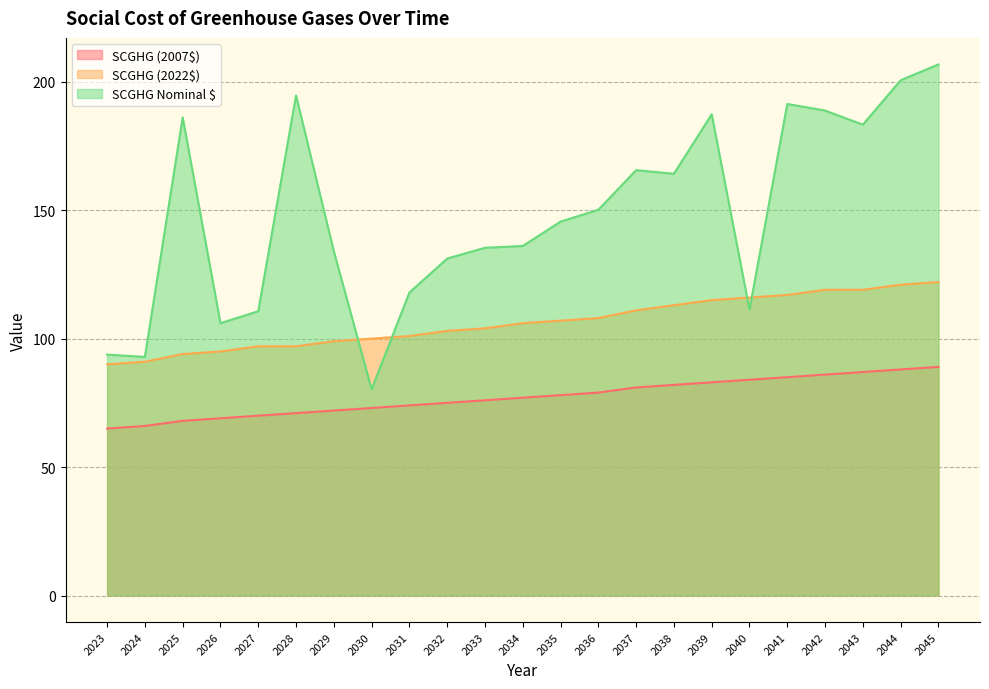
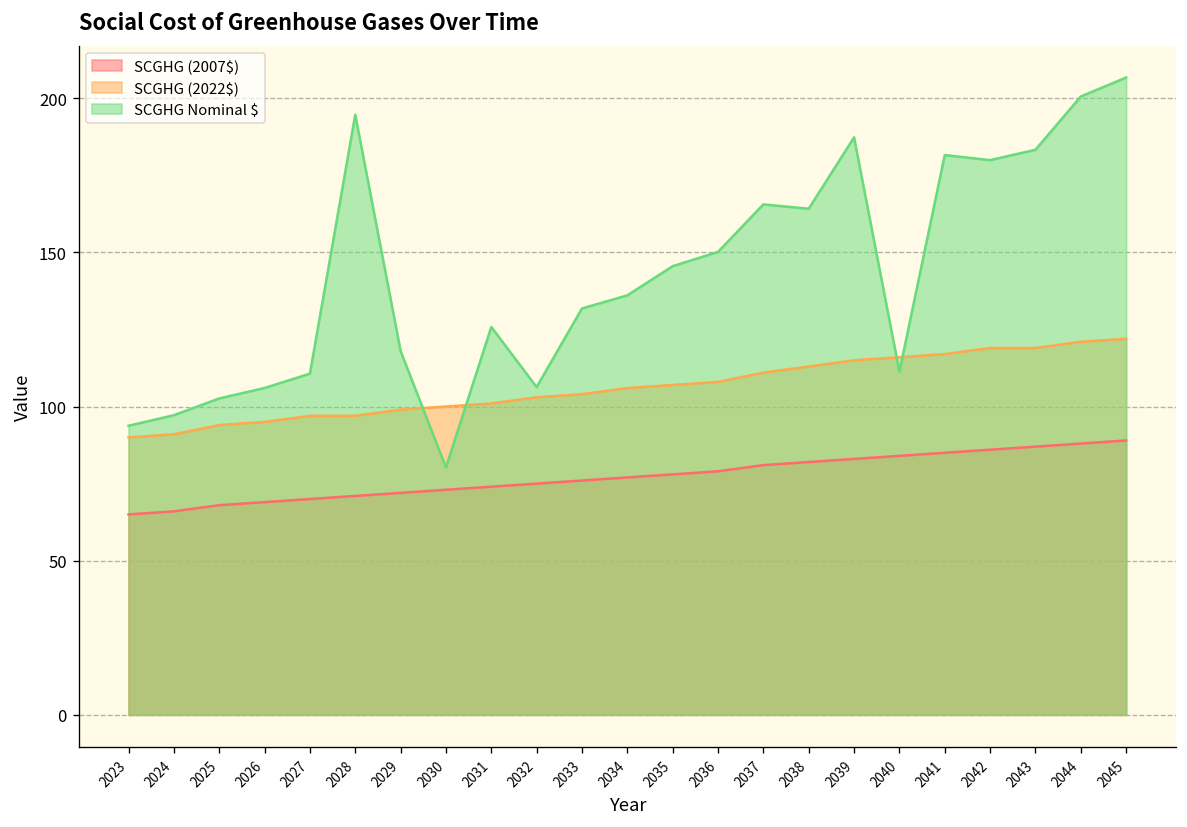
  {
    "SCGHG Nominal $": {
      "2023": 94,
-     "2024": 93,
-     "2025": 186,
+     "2024": 97,
+     "2025": 103,
      "2026": 106,
      "2027": 111,
      "2028": 195,
-     "2029": 134,
+     "2029": 118,
      "2030": 80,
-     "2031": 118,
-     "2032": 131,
-     "2033": 135,
+     "2031": 126,
+     "2032": 106,
+     "2033": 132,
      "2034": 136,
      "2035": 146,
      "2036": 150,
      "2037": 166,
      "2038": 164,
      "2039": 187,
      "2040": 111,
-     "2041": 191,
-     "2042": 189,
+     "2041": 182,
+     "2042": 180,
      "2043": 183,
      "2044": 201,
      "2045": 207
    }
  }
